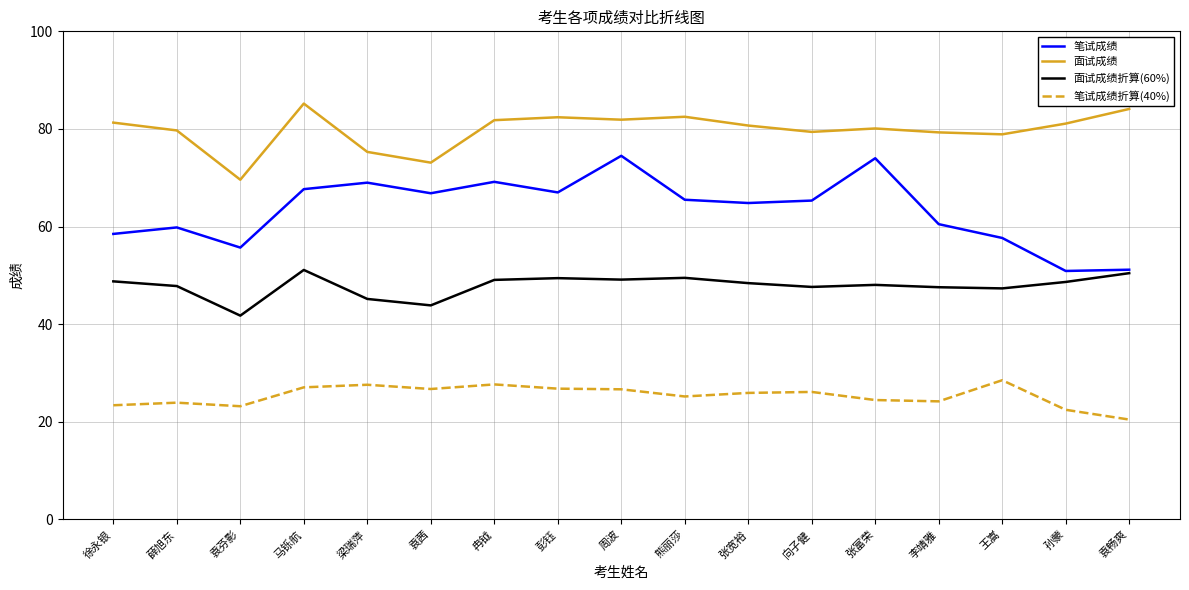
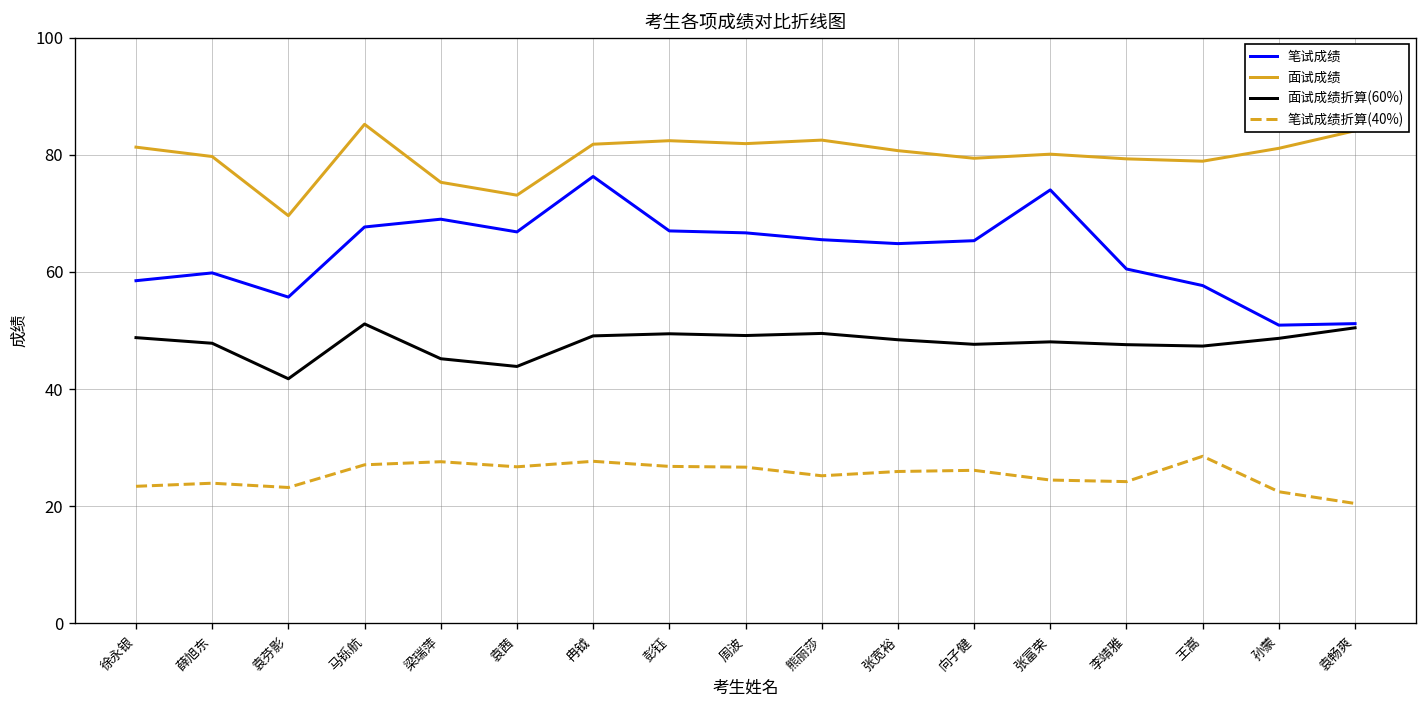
  {
    "笔试成绩": {
      "徐永银": 59,
      "薛旭东": 60,
      "袁芬影": 56,
      "马铄航": 68,
      "梁瑞萍": 69,
      "袁茜": 67,
-     "冉钺": 69,
+     "冉钺": 76,
      "彭钰": 67,
-     "周波": 75,
+     "周波": 67,
      "熊丽莎": 66,
      "张宽裕": 65,
      "向子健": 65,
      "张富荣": 74,
      "李靖雅": 61,
      "王嵩": 58,
      "孙蒙": 51,
      "袁畅爽": 51
    },
    "面试成绩折算(60%)": {
      "徐永银": 49,
      "薛旭东": 48,
      "袁芬影": 42,
      "马铄航": 51,
      "梁瑞萍": 45,
      "袁茜": 44,
      "冉钺": 49,
      "彭钰": 49,
      "周波": 49,
      "熊丽莎": 50,
      "张宽裕": 48,
      "向子健": 48,
      "张富荣": 48,
      "李靖雅": 48,
      "王嵩": 47,
      "孙蒙": 49,
      "袁畅爽": 50
    }
  }
